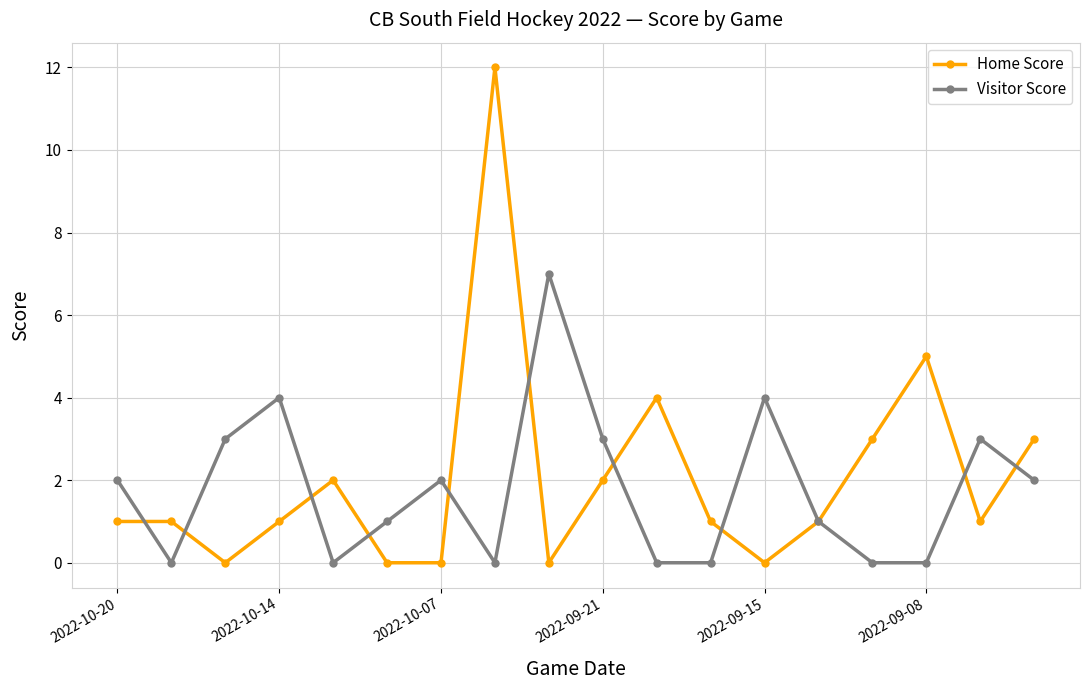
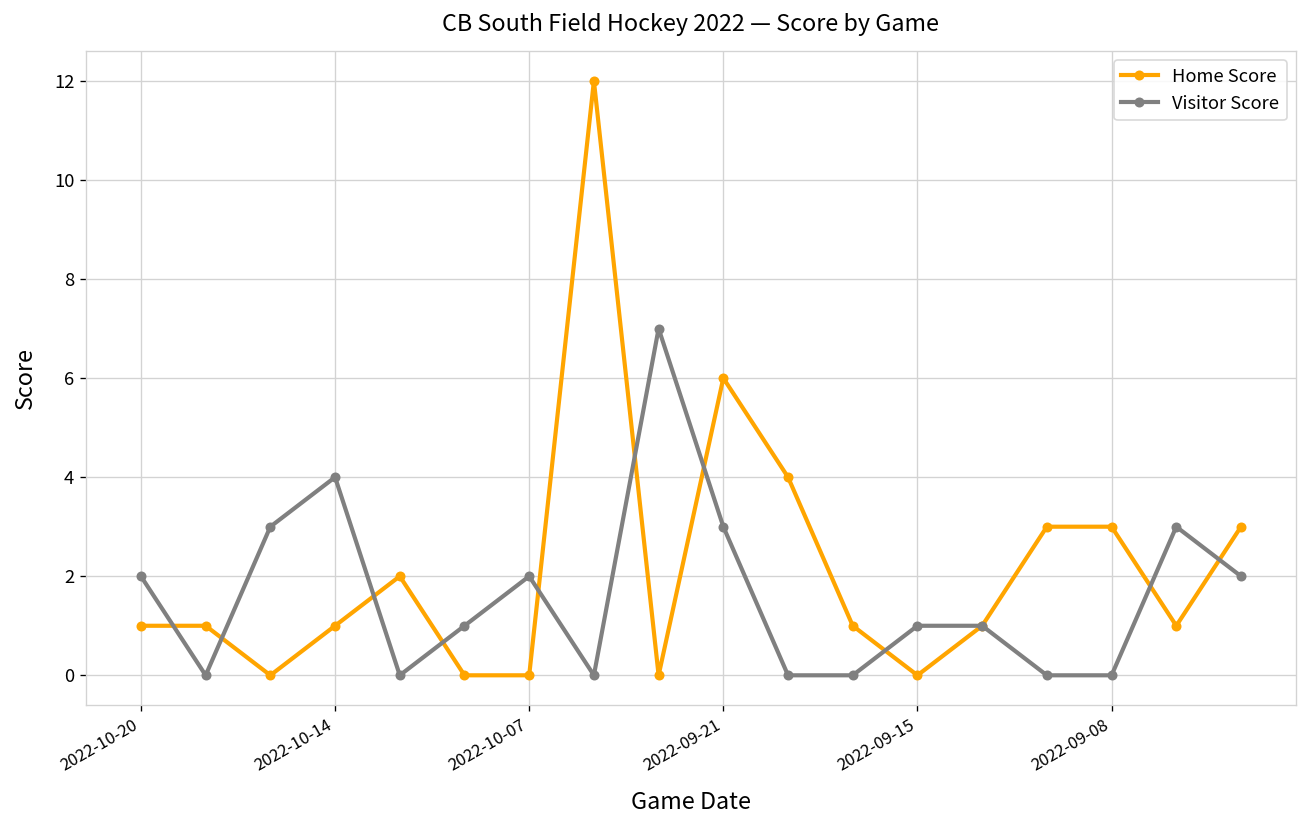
  {
    "Home Score": {
      "2022-10-20": 1,
      "2022-10-14": 1,
      "2022-10-07": 0,
-     "2022-09-21": 2,
+     "2022-09-21": 6,
      "2022-09-15": 0,
-     "2022-09-08": 5
+     "2022-09-08": 3
    },
    "Visitor Score": {
      "2022-10-20": 2,
      "2022-10-14": 4,
      "2022-10-07": 2,
      "2022-09-21": 3,
-     "2022-09-15": 4,
+     "2022-09-15": 1,
      "2022-09-08": 0
    }
  }
